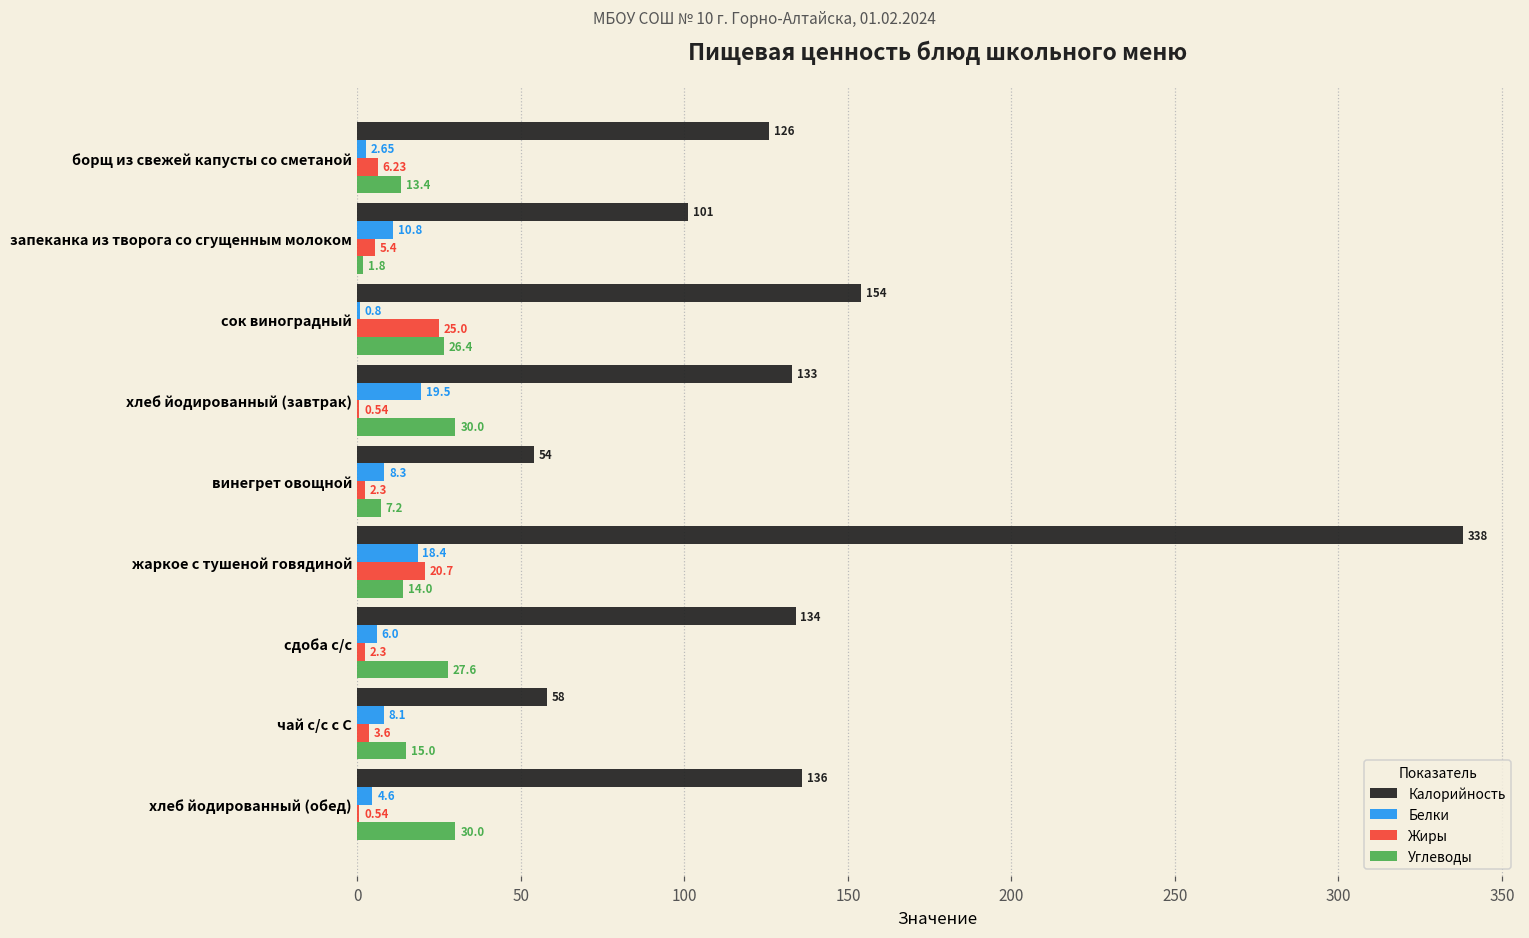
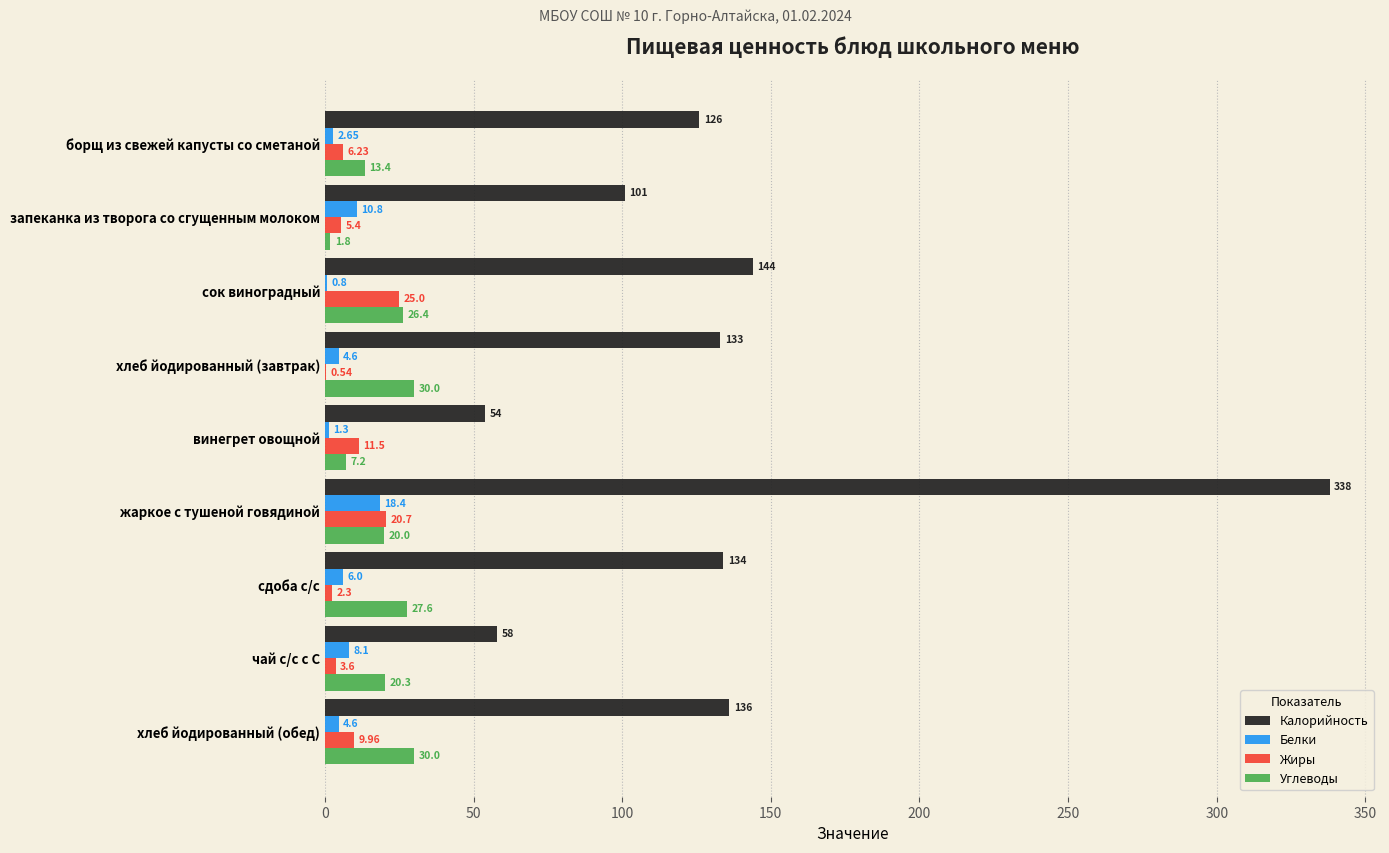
  {
    "Калорийность": {
      "борщ из свежей капусты со сметаной": 126,
      "запеканка из творога со сгущенным молоком": 101,
-     "сок виноградный": 154,
+     "сок виноградный": 144,
      "хлеб йодированный (завтрак)": 133,
      "винегрет овощной": 54,
      "жаркое с тушеной говядиной": 338,
      "сдоба с/с": 134,
      "чай с/с с С": 58,
      "хлеб йодированный (обед)": 136
    },
    "Белки": {
      "борщ из свежей капусты со сметаной": 2.65,
      "запеканка из творога со сгущенным молоком": 10.8,
      "сок виноградный": 0.8,
-     "хлеб йодированный (завтрак)": 19.5,
-     "винегрет овощной": 8.3,
+     "хлеб йодированный (завтрак)": 4.6,
+     "винегрет овощной": 1.3,
      "жаркое с тушеной говядиной": 18.4,
      "сдоба с/с": 6.0,
      "чай с/с с С": 8.1,
      "хлеб йодированный (обед)": 4.6
    },
    "Жиры": {
      "борщ из свежей капусты со сметаной": 6.23,
      "запеканка из творога со сгущенным молоком": 5.4,
      "сок виноградный": 25.0,
      "хлеб йодированный (завтрак)": 0.54,
-     "винегрет овощной": 2.3,
+     "винегрет овощной": 11.5,
      "жаркое с тушеной говядиной": 20.7,
      "сдоба с/с": 2.3,
      "чай с/с с С": 3.6,
-     "хлеб йодированный (обед)": 0.54
+     "хлеб йодированный (обед)": 9.96
    },
    "Углеводы": {
      "борщ из свежей капусты со сметаной": 13.4,
      "запеканка из творога со сгущенным молоком": 1.8,
      "сок виноградный": 26.4,
      "хлеб йодированный (завтрак)": 30.0,
      "винегрет овощной": 7.2,
-     "жаркое с тушеной говядиной": 14.0,
+     "жаркое с тушеной говядиной": 20.0,
      "сдоба с/с": 27.6,
-     "чай с/с с С": 15.0,
+     "чай с/с с С": 20.3,
      "хлеб йодированный (обед)": 30.0
    }
  }
